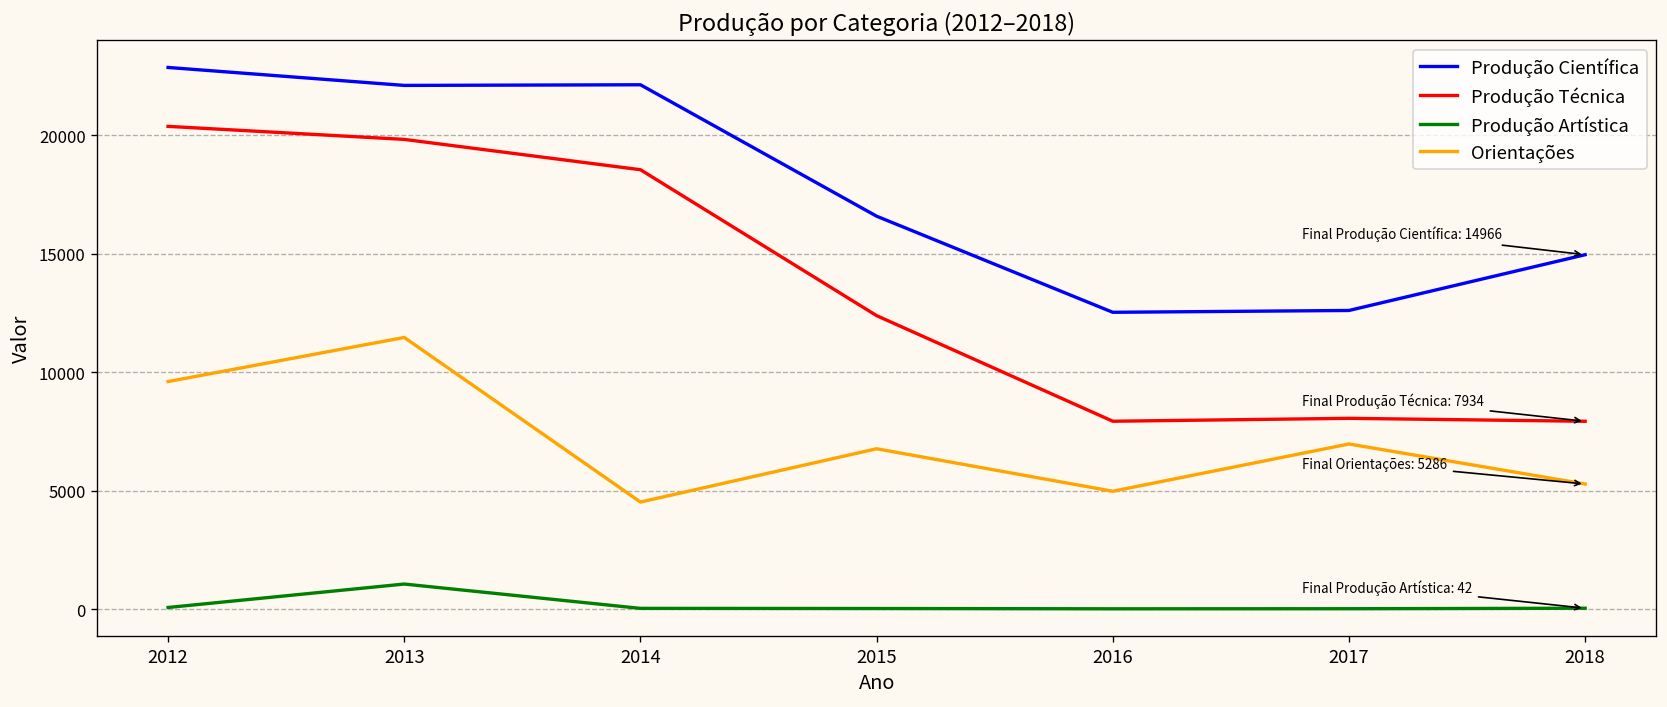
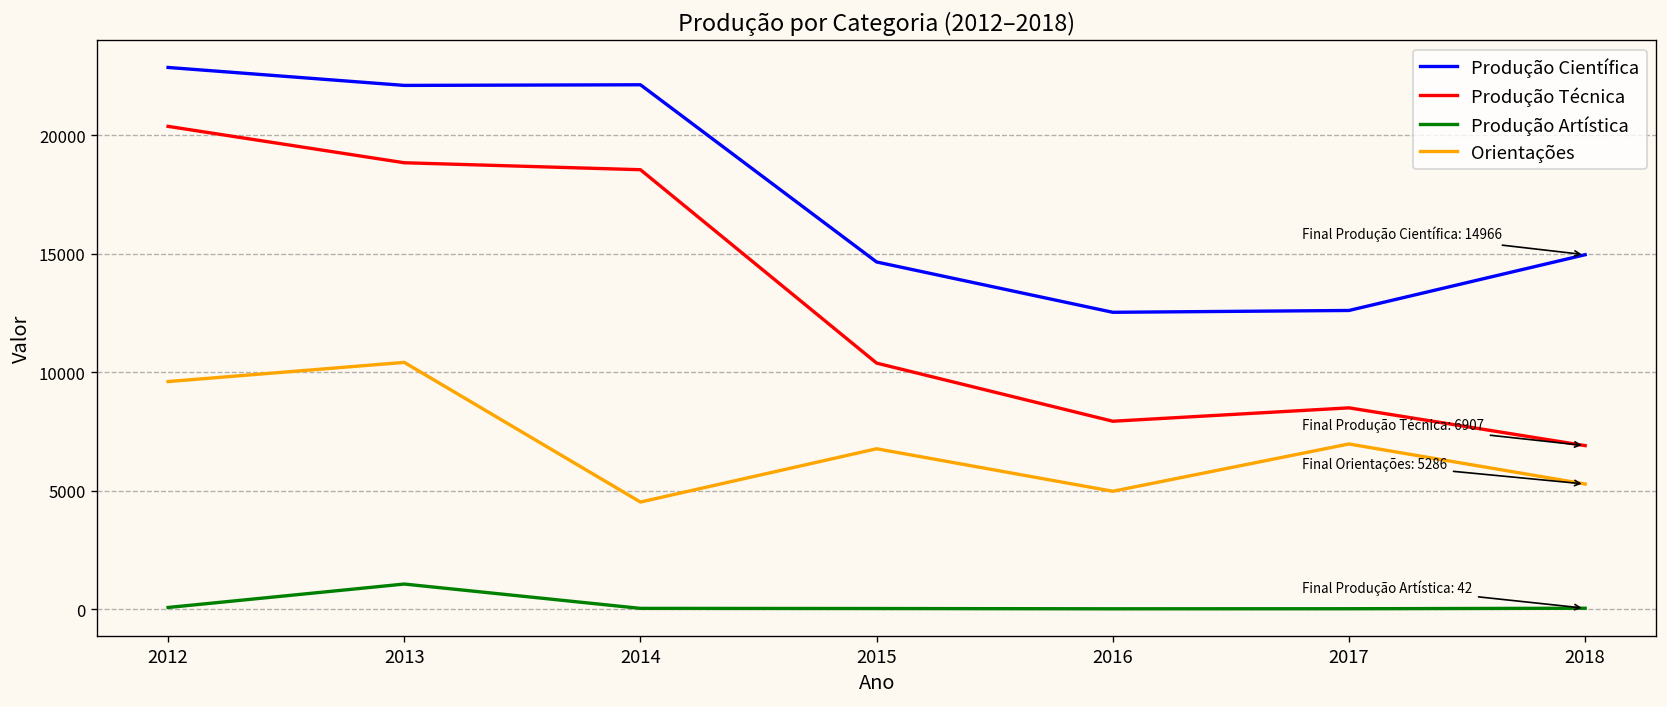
  {
    "Produção Científica": {
      "2012": 22900,
      "2013": 22100,
      "2014": 22100,
-     "2015": 16600,
+     "2015": 14700,
      "2016": 12500,
      "2017": 12600
    },
    "Produção Técnica": {
-     "2013": 19800,
-     "2015": 12400,
-     "2017": 8100,
-     "2018": 7934
+     "2013": 18800,
+     "2015": 10400,
+     "2017": 8500,
+     "2018": 6907
    },
    "Produção Artística": {
      "2012": 100,
      "2013": 1100,
      "2014": 0,
      "2015": 0,
      "2016": 0,
      "2018": 0
    },
    "Orientações": {
      "2012": 9600,
-     "2013": 11500,
+     "2013": 10400,
      "2014": 4500,
      "2015": 6800,
      "2016": 5000,
      "2017": 7000
    }
  }
